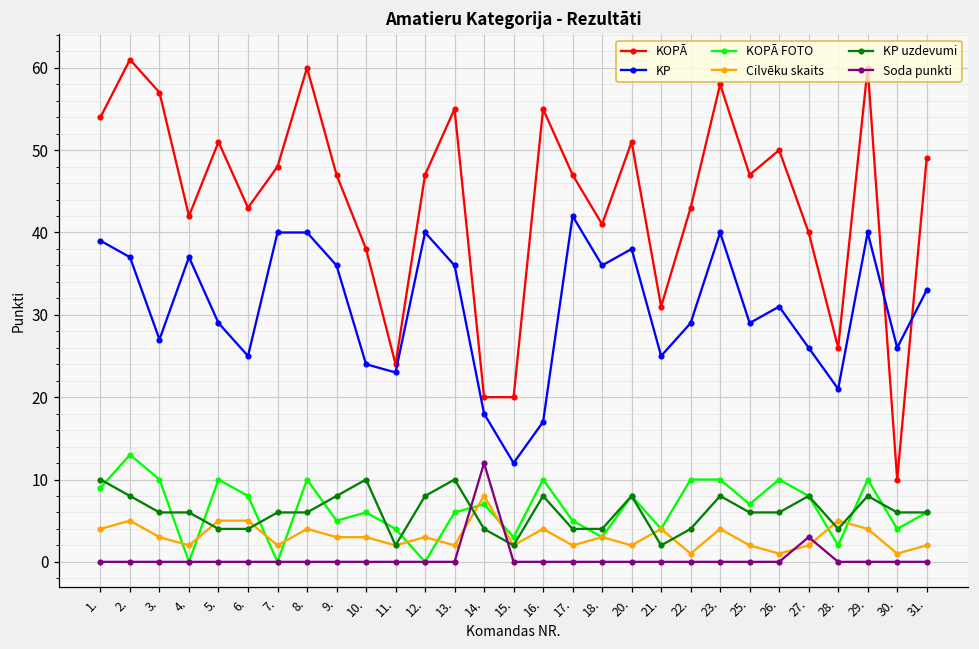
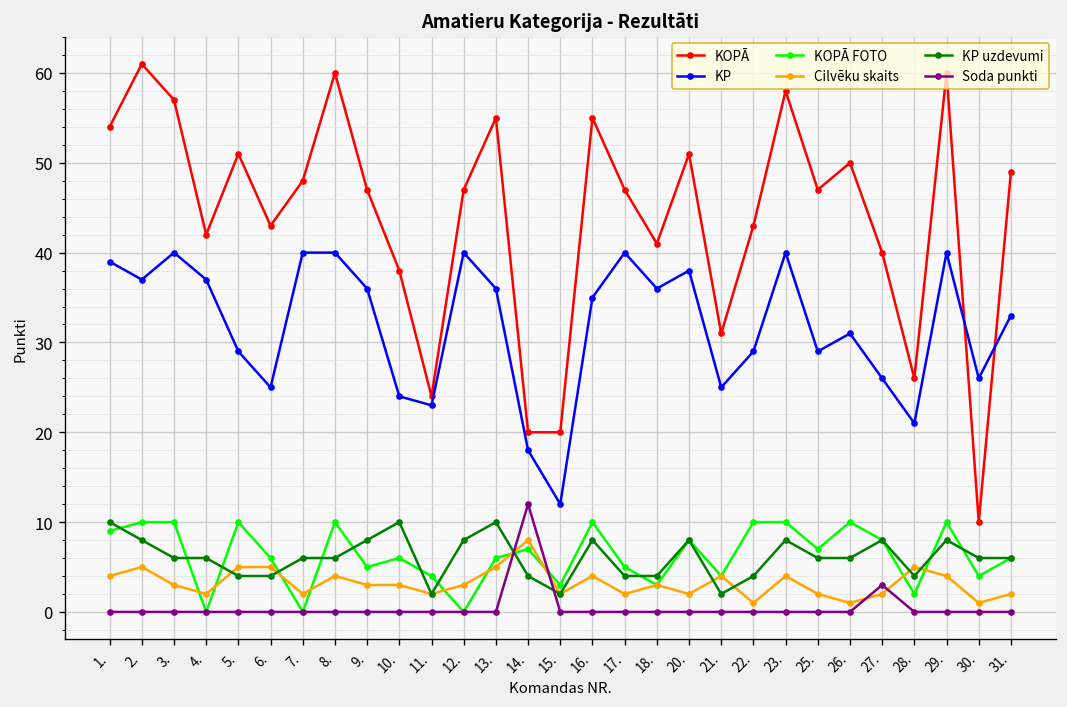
  {
    "KOPĀ": {
      "1.": 54,
      "2.": 61,
      "3.": 57,
      "4.": 42,
      "5.": 51,
      "6.": 43,
      "7.": 48,
      "8.": 60,
      "9.": 47,
      "10.": 38,
      "11.": 24,
      "12.": 47,
      "13.": 55,
      "14.": 20,
      "15.": 20,
      "16.": 55,
      "17.": 47,
      "18.": 41,
      "20.": 51,
      "21.": 31,
      "22.": 43,
      "23.": 58,
      "25.": 47,
      "26.": 50,
      "27.": 40,
      "28.": 26,
      "30.": 10,
      "31.": 49
    },
    "KP": {
      "1.": 39,
      "2.": 37,
-     "3.": 27,
+     "3.": 40,
      "4.": 37,
      "5.": 29,
      "6.": 25,
      "7.": 40,
      "8.": 40,
      "9.": 36,
      "10.": 24,
      "11.": 23,
      "12.": 40,
      "13.": 36,
      "14.": 18,
      "15.": 12,
-     "16.": 17,
-     "17.": 42,
+     "16.": 35,
+     "17.": 40,
      "18.": 36,
      "20.": 38,
      "21.": 25,
      "22.": 29,
      "23.": 40,
      "25.": 29,
      "26.": 31,
      "27.": 26,
      "28.": 21,
      "29.": 40,
      "30.": 26,
      "31.": 33
    },
    "KOPĀ FOTO": {
      "1.": 9,
-     "2.": 13,
+     "2.": 10,
      "3.": 10,
      "5.": 10,
-     "6.": 8,
+     "6.": 6,
      "8.": 10,
      "9.": 5,
      "10.": 6,
      "11.": 4,
      "13.": 6,
      "14.": 7,
      "15.": 3,
      "16.": 10,
      "17.": 5,
      "22.": 10,
      "23.": 10,
      "25.": 7,
      "26.": 10,
      "28.": 2,
      "29.": 10,
      "30.": 4
    },
    "Cilvēku skaits": {
      "1.": 4,
      "2.": 5,
      "3.": 3,
      "4.": 2,
      "5.": 5,
      "6.": 5,
      "7.": 2,
      "8.": 4,
      "9.": 3,
      "10.": 3,
      "12.": 3,
-     "13.": 2,
+     "13.": 5,
      "14.": 8,
      "16.": 4,
      "17.": 2,
      "20.": 2,
      "22.": 1,
      "23.": 4,
      "25.": 2,
      "26.": 1,
      "27.": 2,
      "28.": 5,
      "29.": 4,
      "30.": 1,
      "31.": 2
    },
    "KP uzdevumi": {
      "1.": 10,
      "2.": 8,
      "3.": 6,
      "4.": 6,
      "5.": 4,
      "6.": 4,
      "7.": 6,
      "8.": 6,
      "9.": 8,
      "10.": 10,
      "12.": 8,
      "13.": 10,
      "14.": 4,
      "16.": 8,
      "17.": 4,
      "18.": 4,
      "21.": 2,
      "22.": 4,
      "23.": 8,
      "25.": 6,
      "26.": 6,
      "28.": 4,
      "29.": 8,
      "30.": 6
    },
    "Soda punkti": {
      "1.": 0,
      "2.": 0,
      "3.": 0,
      "5.": 0,
      "6.": 0,
      "8.": 0,
      "9.": 0,
      "10.": 0,
      "11.": 0,
      "13.": 0,
      "14.": 12,
      "15.": 0,
      "16.": 0,
      "17.": 0,
      "18.": 0,
      "20.": 0,
      "21.": 0,
      "22.": 0,
      "23.": 0,
      "25.": 0,
      "26.": 0,
      "27.": 3,
      "28.": 0,
      "29.": 0,
      "30.": 0,
      "31.": 0
    }
  }
